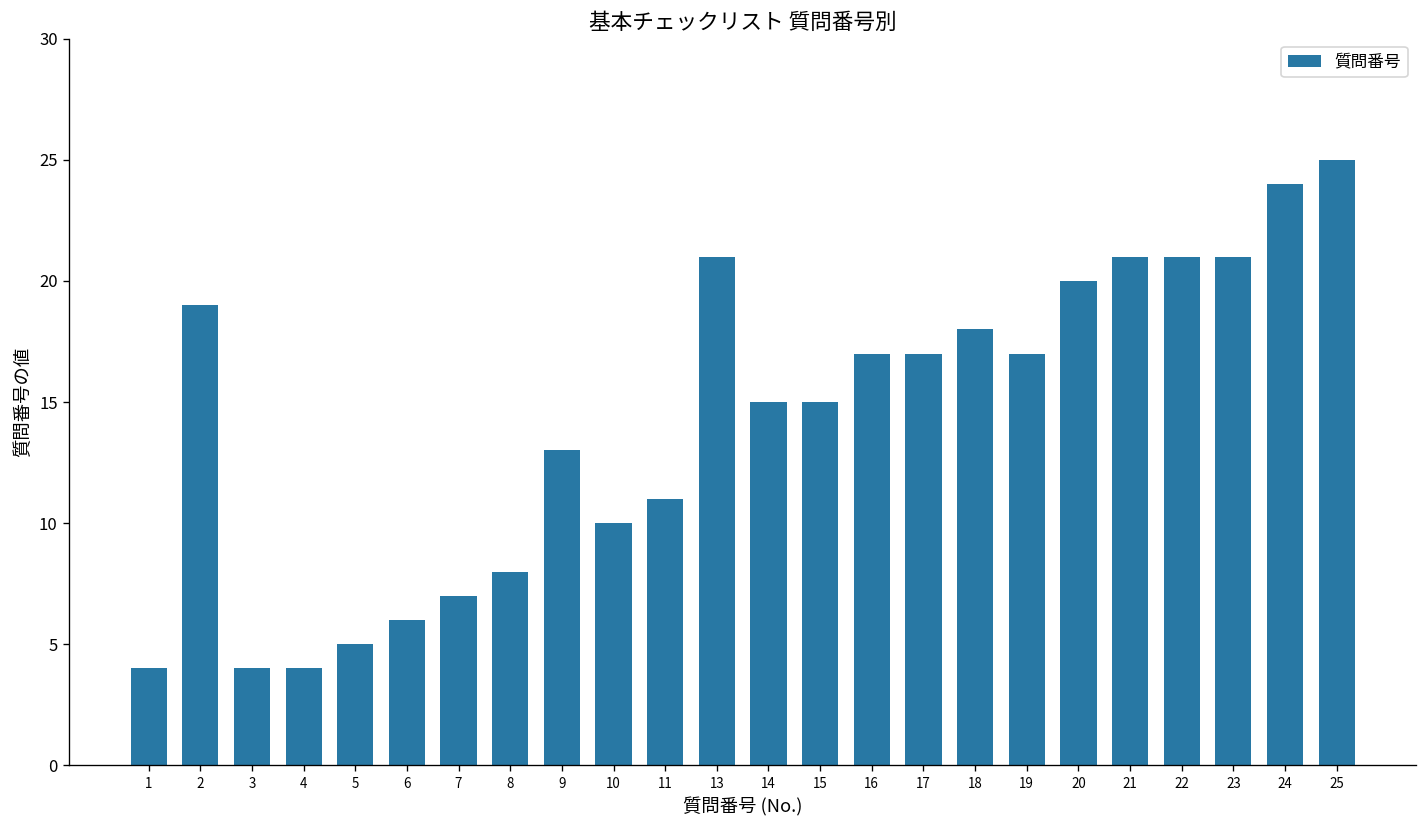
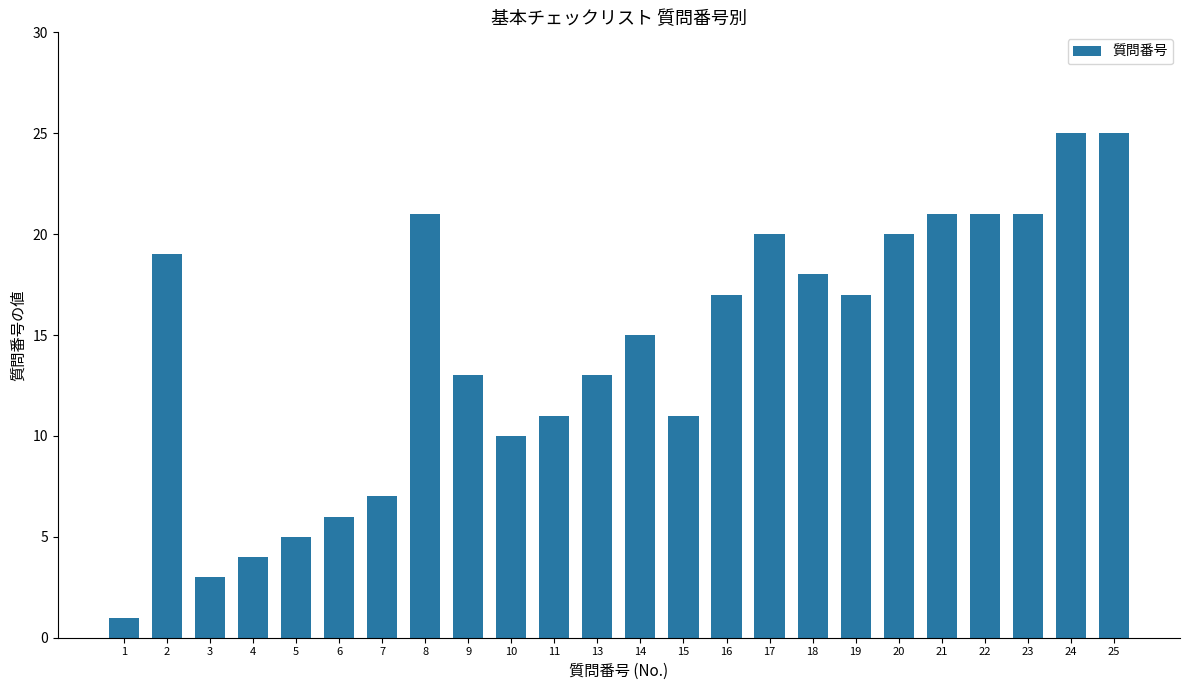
  {
-   "1": 4,
+   "1": 1,
    "2": 19,
-   "3": 4,
+   "3": 3,
    "4": 4,
    "5": 5,
    "6": 6,
    "7": 7,
-   "8": 8,
+   "8": 21,
    "9": 13,
    "10": 10,
    "11": 11,
-   "13": 21,
+   "13": 13,
    "14": 15,
-   "15": 15,
+   "15": 11,
    "16": 17,
-   "17": 17,
+   "17": 20,
    "18": 18,
    "19": 17,
    "20": 20,
    "21": 21,
    "22": 21,
    "23": 21,
-   "24": 24,
+   "24": 25,
    "25": 25
  }
